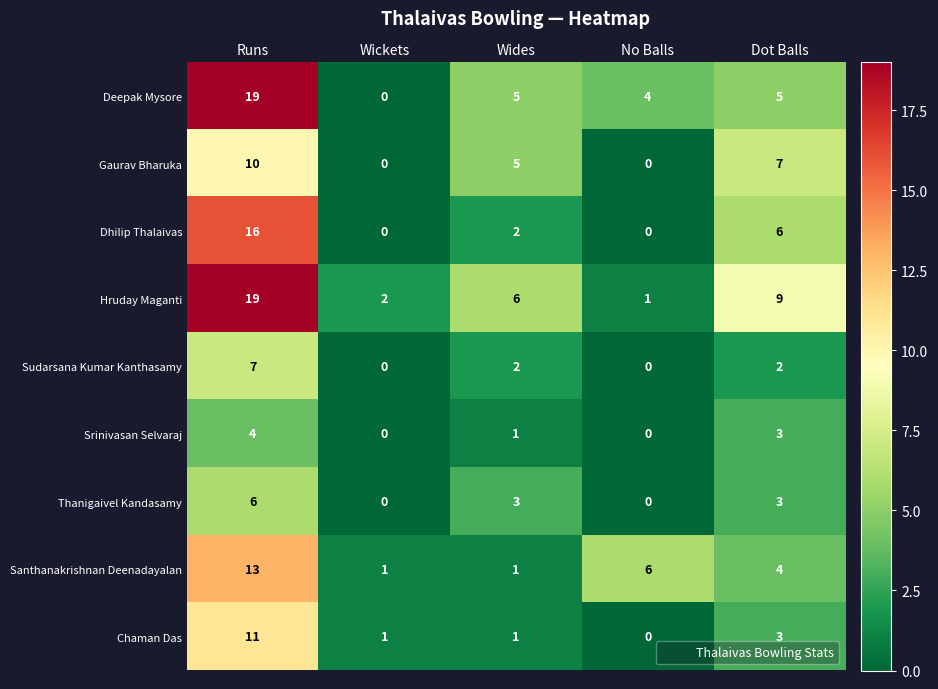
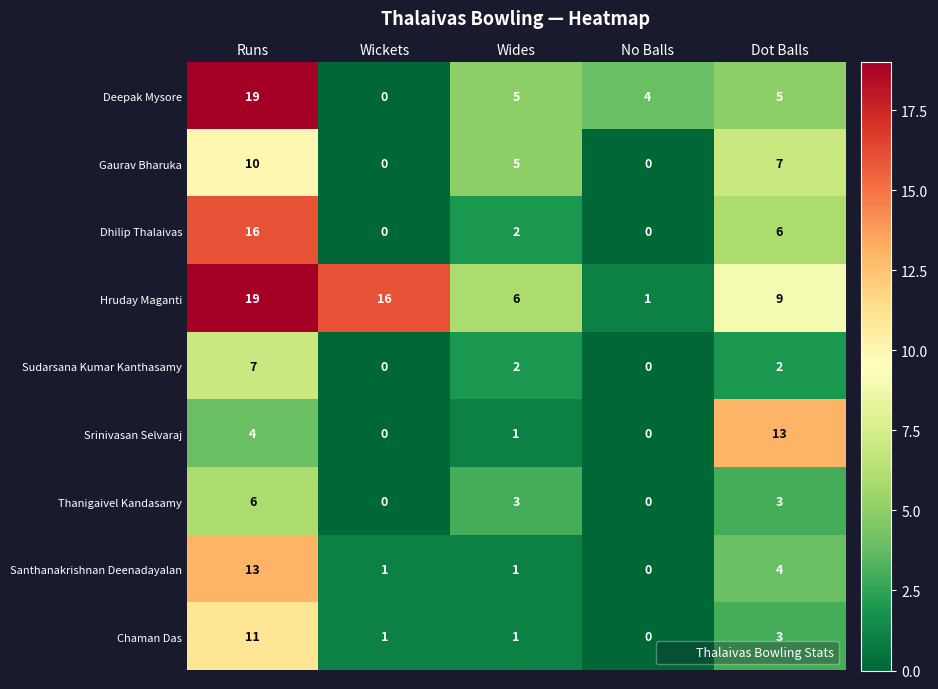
  {
    "Deepak Mysore": {
      "Runs": 19,
      "Wickets": 0,
      "Wides": 5,
      "No Balls": 4,
      "Dot Balls": 5
    },
    "Gaurav Bharuka": {
      "Runs": 10,
      "Wickets": 0,
      "Wides": 5,
      "No Balls": 0,
      "Dot Balls": 7
    },
    "Dhilip Thalaivas": {
      "Runs": 16,
      "Wickets": 0,
      "Wides": 2,
      "No Balls": 0,
      "Dot Balls": 6
    },
    "Hruday Maganti": {
      "Runs": 19,
-     "Wickets": 2,
+     "Wickets": 16,
      "Wides": 6,
      "No Balls": 1,
      "Dot Balls": 9
    },
    "Sudarsana Kumar Kanthasamy": {
      "Runs": 7,
      "Wickets": 0,
      "Wides": 2,
      "No Balls": 0,
      "Dot Balls": 2
    },
    "Srinivasan Selvaraj": {
      "Runs": 4,
      "Wickets": 0,
      "Wides": 1,
      "No Balls": 0,
-     "Dot Balls": 3
+     "Dot Balls": 13
    },
    "Thanigaivel Kandasamy": {
      "Runs": 6,
      "Wickets": 0,
      "Wides": 3,
      "No Balls": 0,
      "Dot Balls": 3
    },
    "Santhanakrishnan Deenadayalan": {
      "Runs": 13,
      "Wickets": 1,
      "Wides": 1,
-     "No Balls": 6,
+     "No Balls": 0,
      "Dot Balls": 4
    },
    "Chaman Das": {
      "Runs": 11,
      "Wickets": 1,
      "Wides": 1,
      "No Balls": 0
    }
  }
